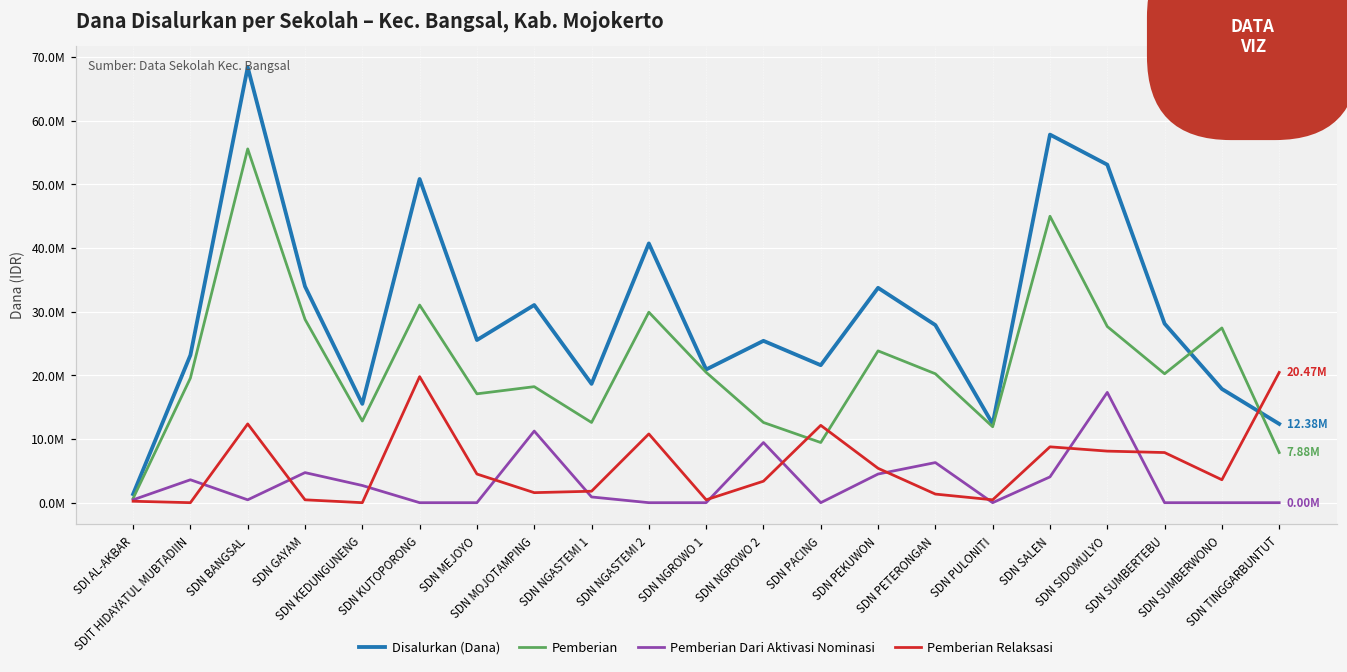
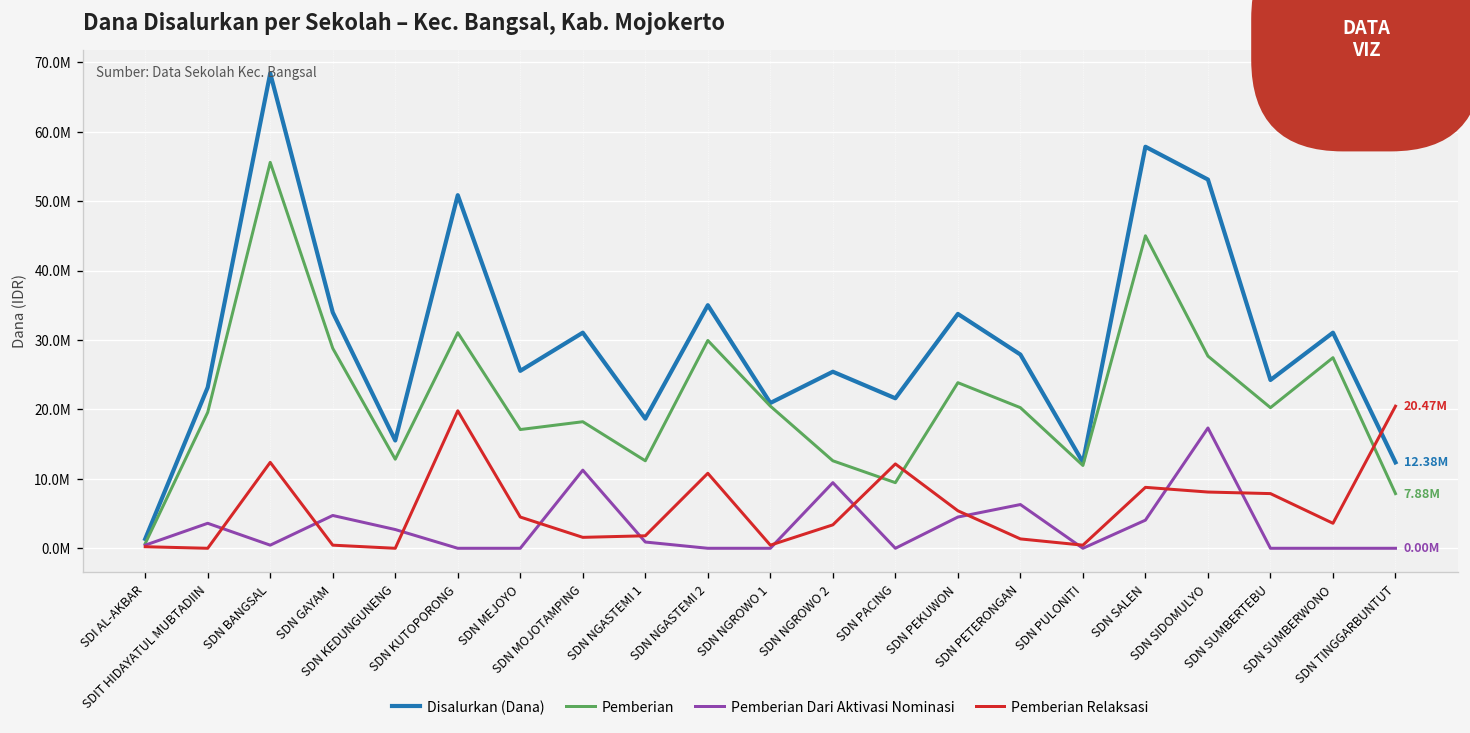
  {
    "Disalurkan (Dana)": {
      "SDI AL-AKBAR": "1000000",
      "SDIT HIDAYATUL MUBTADIIN": "23000000",
      "SDN BANGSAL": "68000000",
      "SDN GAYAM": "34000000",
      "SDN KEDUNGUNENG": "16000000",
      "SDN KUTOPORONG": "51000000",
      "SDN MEJOYO": "26000000",
      "SDN MOJOTAMPING": "31000000",
      "SDN NGASTEMI 1": "19000000",
-     "SDN NGASTEMI 2": "41000000",
+     "SDN NGASTEMI 2": "35000000",
      "SDN NGROWO 1": "21000000",
      "SDN NGROWO 2": "25000000",
      "SDN PACING": "22000000",
      "SDN PEKUWON": "34000000",
      "SDN PETERONGAN": "28000000",
      "SDN PULONITI": "12000000",
      "SDN SALEN": "58000000",
      "SDN SIDOMULYO": "53000000",
-     "SDN SUMBERTEBU": "28000000",
-     "SDN SUMBERWONO": "18000000"
+     "SDN SUMBERTEBU": "24000000",
+     "SDN SUMBERWONO": "31000000"
    },
    "Pemberian": {
      "SDN TINGGARBUNTUT": "7.88M"
    },
    "Pemberian Dari Aktivasi Nominasi": {
      "SDN TINGGARBUNTUT": "0.00M"
    },
    "Pemberian Relaksasi": {
      "SDN TINGGARBUNTUT": "20.47M"
    }
  }
